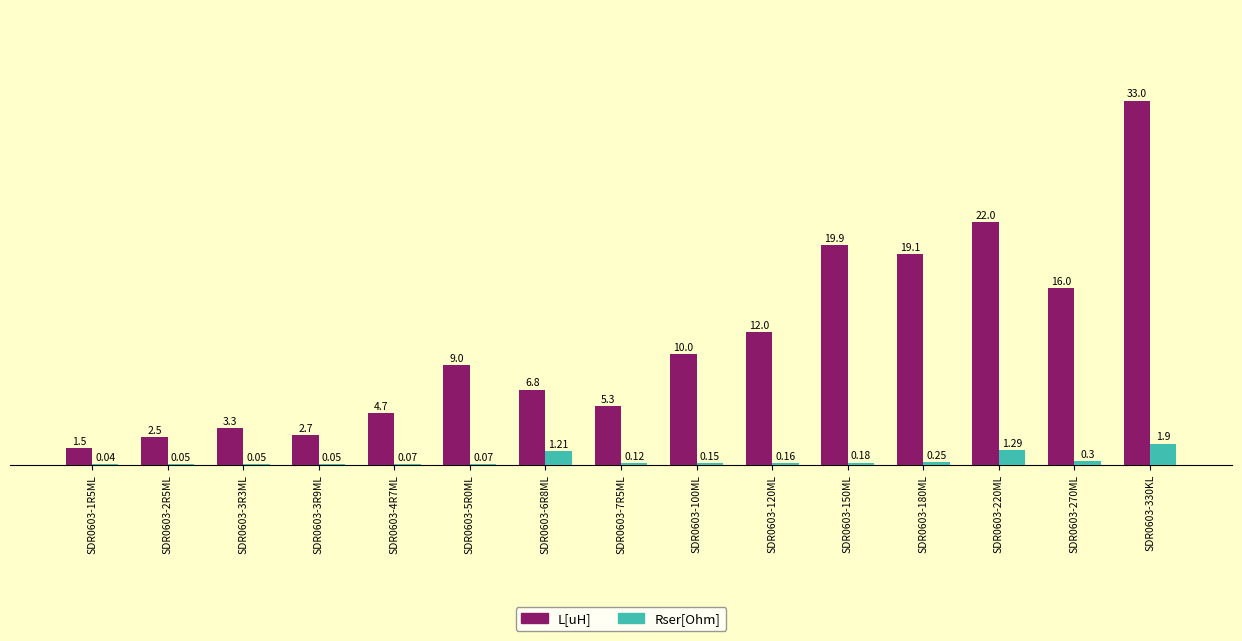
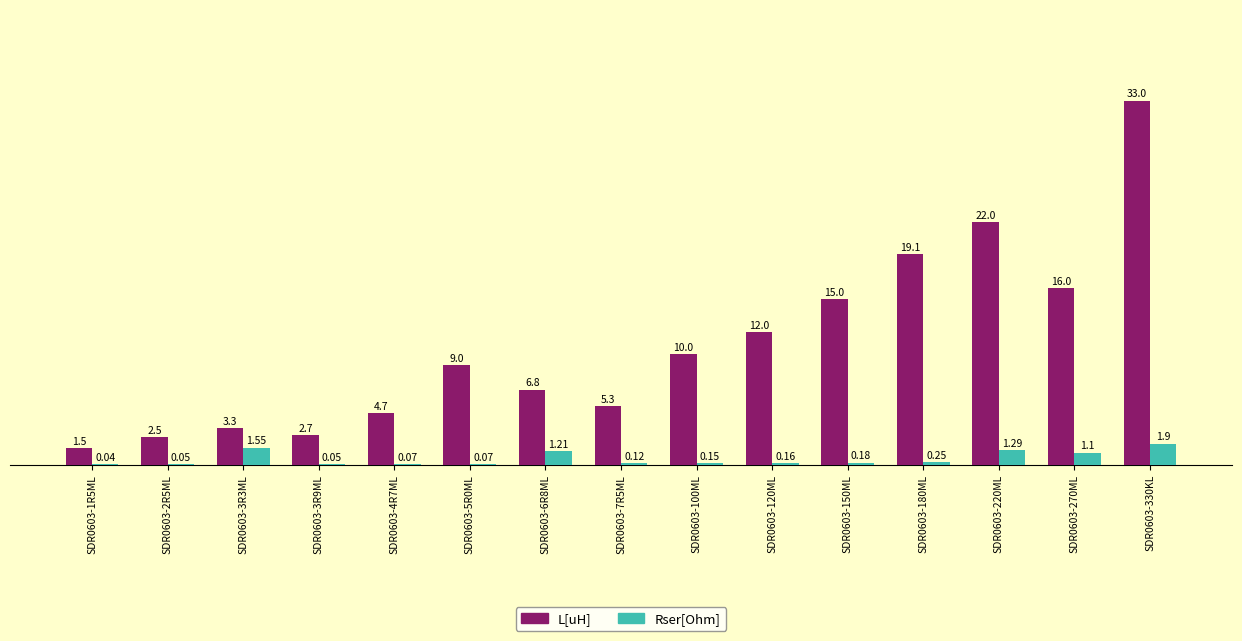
  {
    "L[uH]": {
      "SDR0603-1R5ML": 1.5,
      "SDR0603-2R5ML": 2.5,
      "SDR0603-3R3ML": 3.3,
      "SDR0603-3R9ML": 2.7,
      "SDR0603-4R7ML": 4.7,
      "SDR0603-5R0ML": 9.0,
      "SDR0603-6R8ML": 6.8,
      "SDR0603-7R5ML": 5.3,
      "SDR0603-100ML": 10.0,
      "SDR0603-120ML": 12.0,
-     "SDR0603-150ML": 19.9,
+     "SDR0603-150ML": 15.0,
      "SDR0603-180ML": 19.1,
      "SDR0603-220ML": 22.0,
      "SDR0603-270ML": 16.0,
      "SDR0603-330KL": 33.0
    },
    "Rser[Ohm]": {
      "SDR0603-1R5ML": 0.04,
      "SDR0603-2R5ML": 0.05,
-     "SDR0603-3R3ML": 0.05,
+     "SDR0603-3R3ML": 1.55,
      "SDR0603-3R9ML": 0.05,
      "SDR0603-4R7ML": 0.07,
      "SDR0603-5R0ML": 0.07,
      "SDR0603-6R8ML": 1.21,
      "SDR0603-7R5ML": 0.12,
      "SDR0603-100ML": 0.15,
      "SDR0603-120ML": 0.16,
      "SDR0603-150ML": 0.18,
      "SDR0603-180ML": 0.25,
      "SDR0603-220ML": 1.29,
-     "SDR0603-270ML": 0.3,
+     "SDR0603-270ML": 1.1,
      "SDR0603-330KL": 1.9
    }
  }
